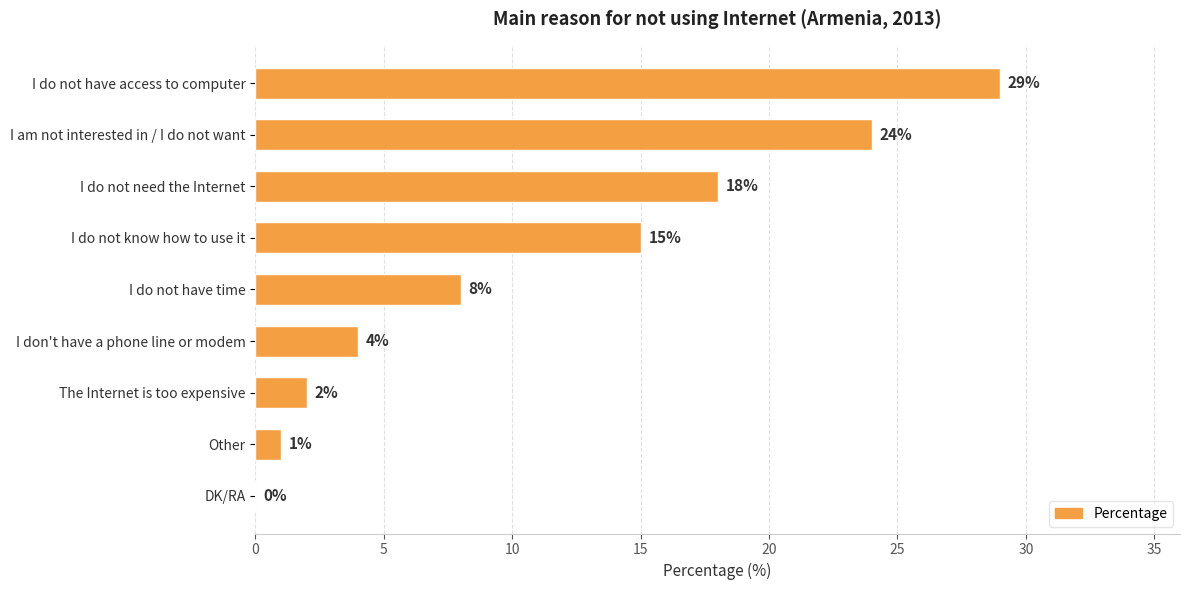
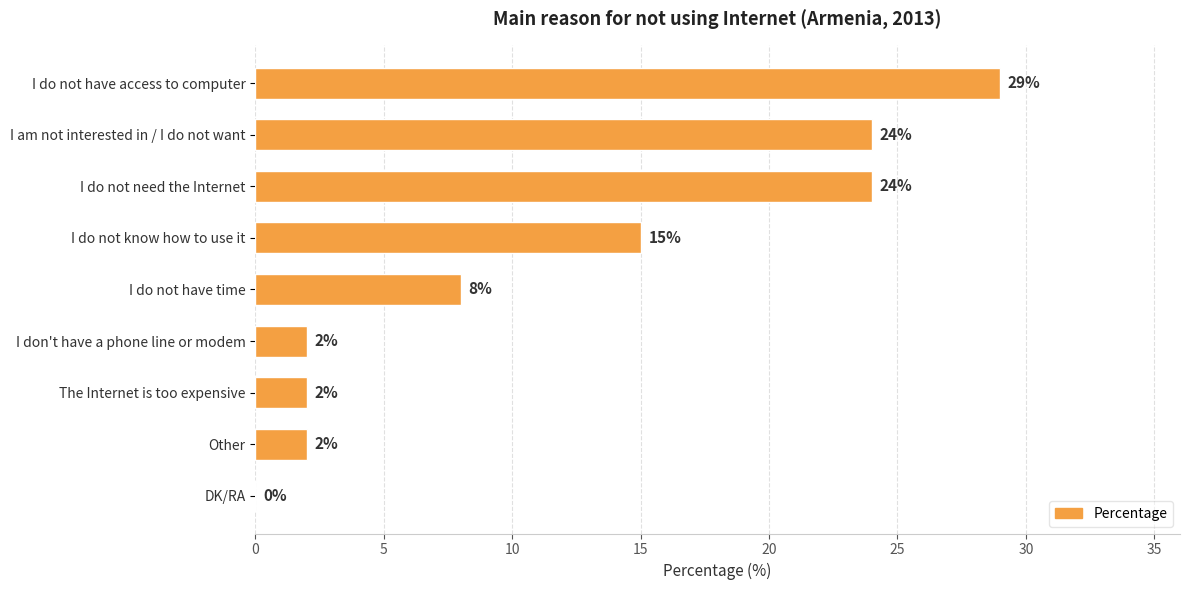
  {
    "I do not have access to computer": "29%",
    "I am not interested in / I do not want": "24%",
-   "I do not need the Internet": "18%",
+   "I do not need the Internet": "24%",
    "I do not know how to use it": "15%",
    "I do not have time": "8%",
-   "I don't have a phone line or modem": "4%",
+   "I don't have a phone line or modem": "2%",
    "The Internet is too expensive": "2%",
-   "Other": "1%",
+   "Other": "2%",
    "DK/RA": "0%"
  }
